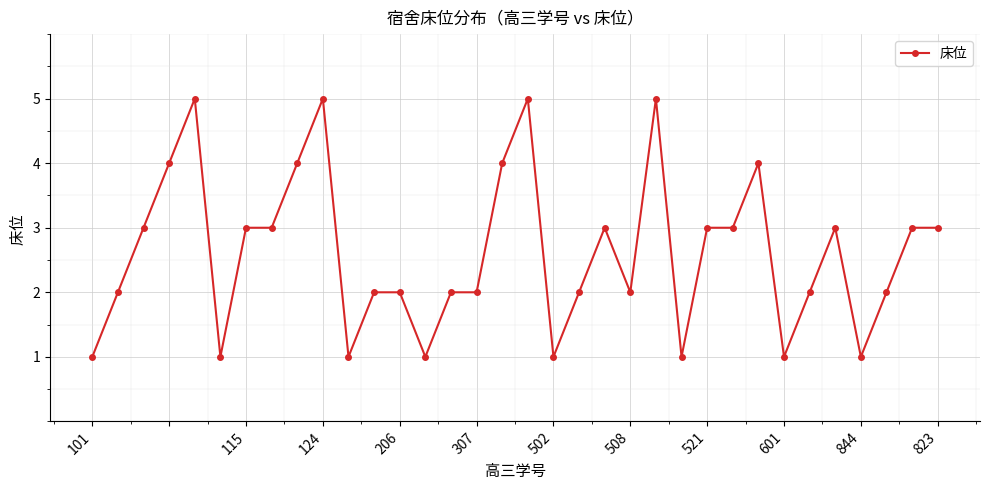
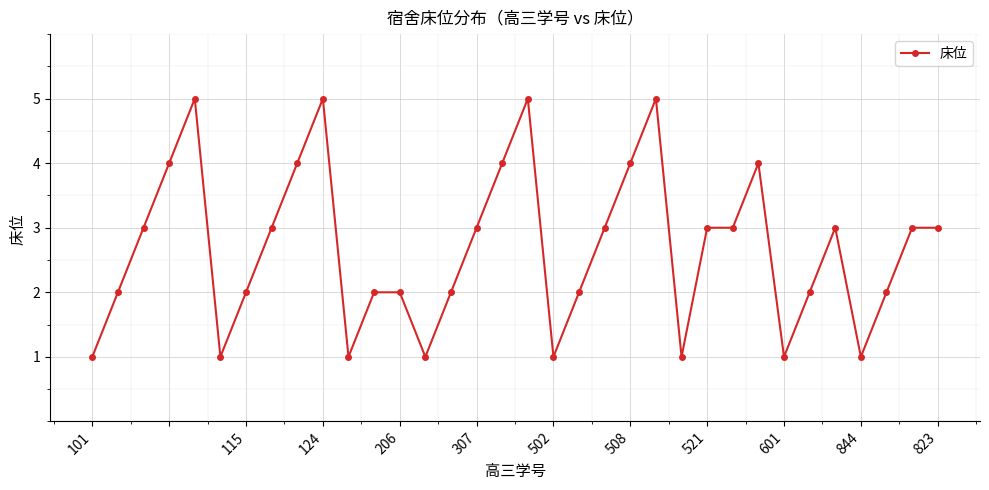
  {
    "101": 1,
-   "115": 3,
+   "115": 2,
    "124": 5,
    "206": 2,
-   "307": 2,
+   "307": 3,
    "502": 1,
-   "508": 2,
+   "508": 4,
    "521": 3,
    "601": 1,
    "844": 1,
    "823": 3
  }
